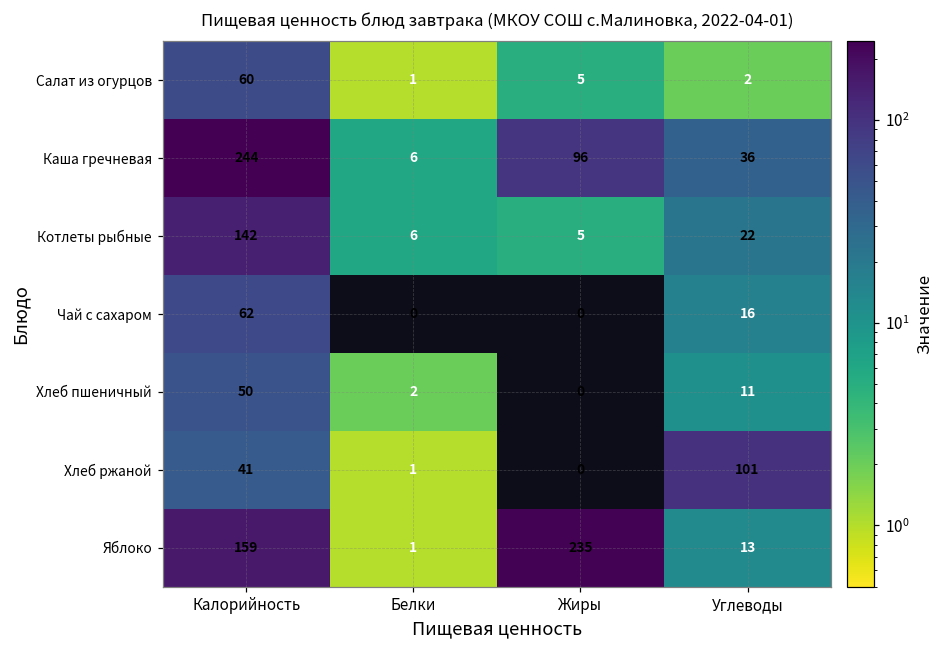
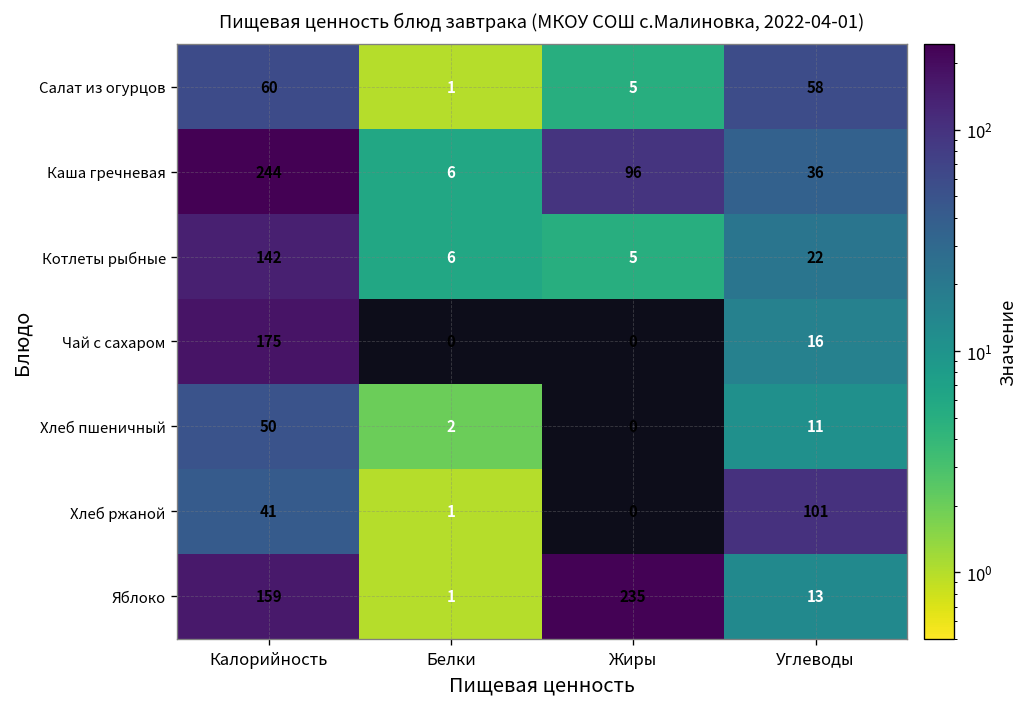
  {
    "Салат из огурцов": {
      "Калорийность": 60,
      "Белки": 1,
      "Жиры": 5,
-     "Углеводы": 2
+     "Углеводы": 58
    },
    "Каша гречневая": {
      "Калорийность": 244,
      "Белки": 6,
      "Жиры": 96,
      "Углеводы": 36
    },
    "Котлеты рыбные": {
      "Калорийность": 142,
      "Белки": 6,
      "Жиры": 5,
      "Углеводы": 22
    },
    "Чай с сахаром": {
-     "Калорийность": 62,
+     "Калорийность": 175,
      "Углеводы": 16
    },
    "Хлеб пшеничный": {
      "Калорийность": 50,
      "Белки": 2,
      "Углеводы": 11
    },
    "Хлеб ржаной": {
      "Калорийность": 41,
      "Белки": 1,
      "Углеводы": 101
    },
    "Яблоко": {
      "Калорийность": 159,
      "Белки": 1,
      "Жиры": 235,
      "Углеводы": 13
    }
  }
